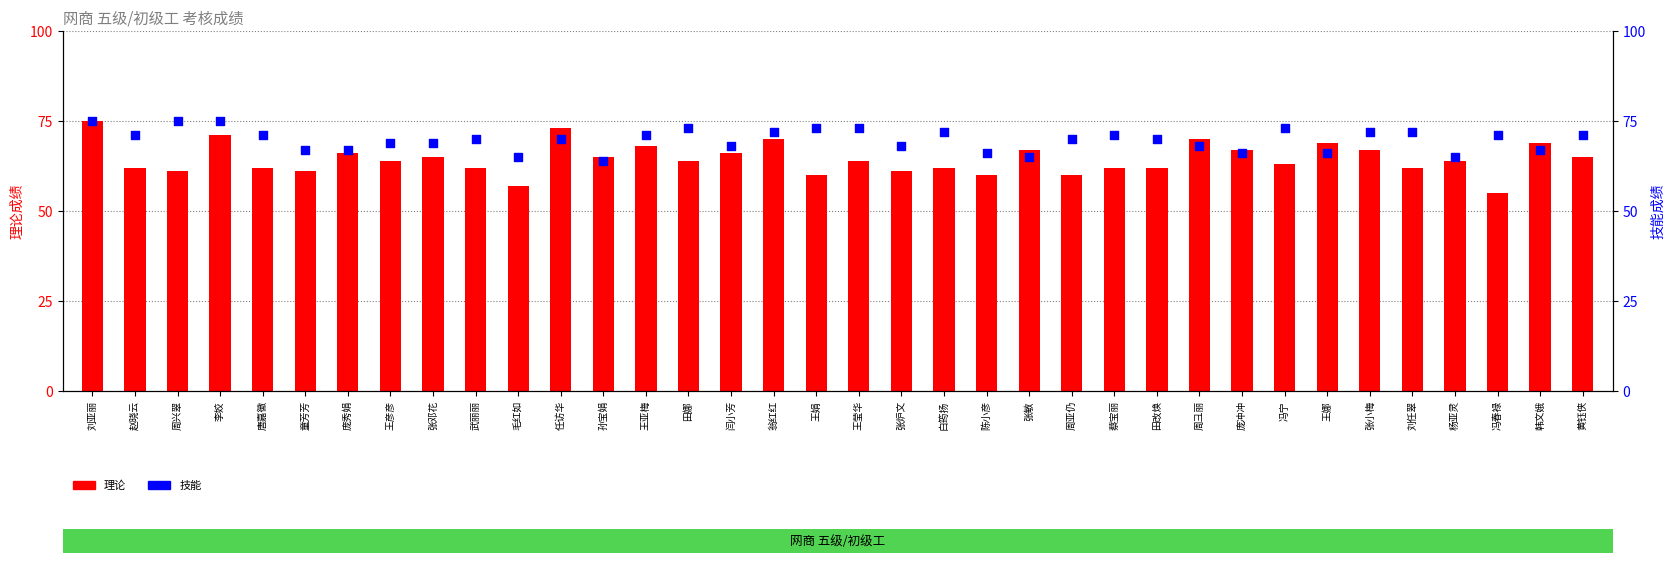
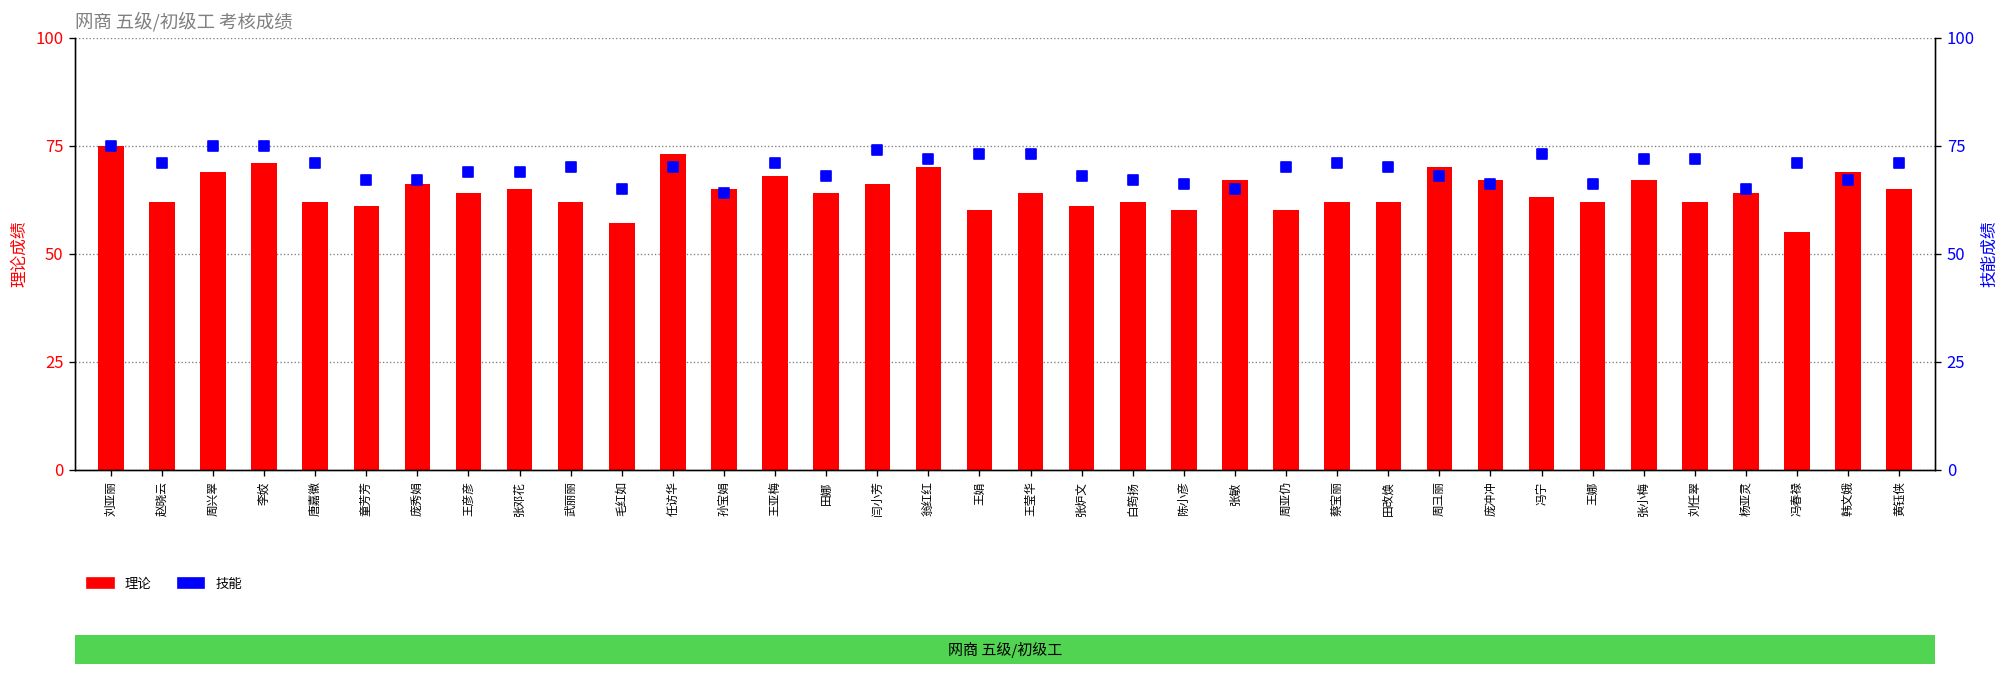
  {
    "理论": {
      "刘亚丽": 75,
      "赵晓云": 62,
-     "周兴翠": 61,
+     "周兴翠": 69,
      "李姣": 71,
      "唐嘉徽": 62,
      "童芳芳": 61,
      "庞秀娟": 66,
      "王彦彦": 64,
      "张邓花": 65,
      "武丽丽": 62,
      "毛红如": 57,
      "任访华": 73,
      "孙宝娟": 65,
      "王亚梅": 68,
      "田娜": 64,
      "闫小芳": 66,
      "翁红红": 70,
      "王娟": 60,
      "王莹华": 64,
      "张炉文": 61,
      "白筠扬": 62,
      "陈小彦": 60,
      "张敏": 67,
      "周亚仍": 60,
      "蔡宝丽": 62,
      "田改焕": 62,
      "周彐丽": 70,
      "庞冲冲": 67,
      "冯宁": 63,
-     "王娜": 69,
+     "王娜": 62,
      "张小梅": 67,
      "刘任翠": 62,
      "杨亚灵": 64,
      "冯春禄": 55,
      "韩文娥": 69,
      "黄钰侠": 65
    },
    "技能": {
-     "田娜": 73,
-     "闫小芳": 68,
-     "白筠扬": 72
+     "田娜": 68,
+     "闫小芳": 74,
+     "白筠扬": 67
    }
  }
